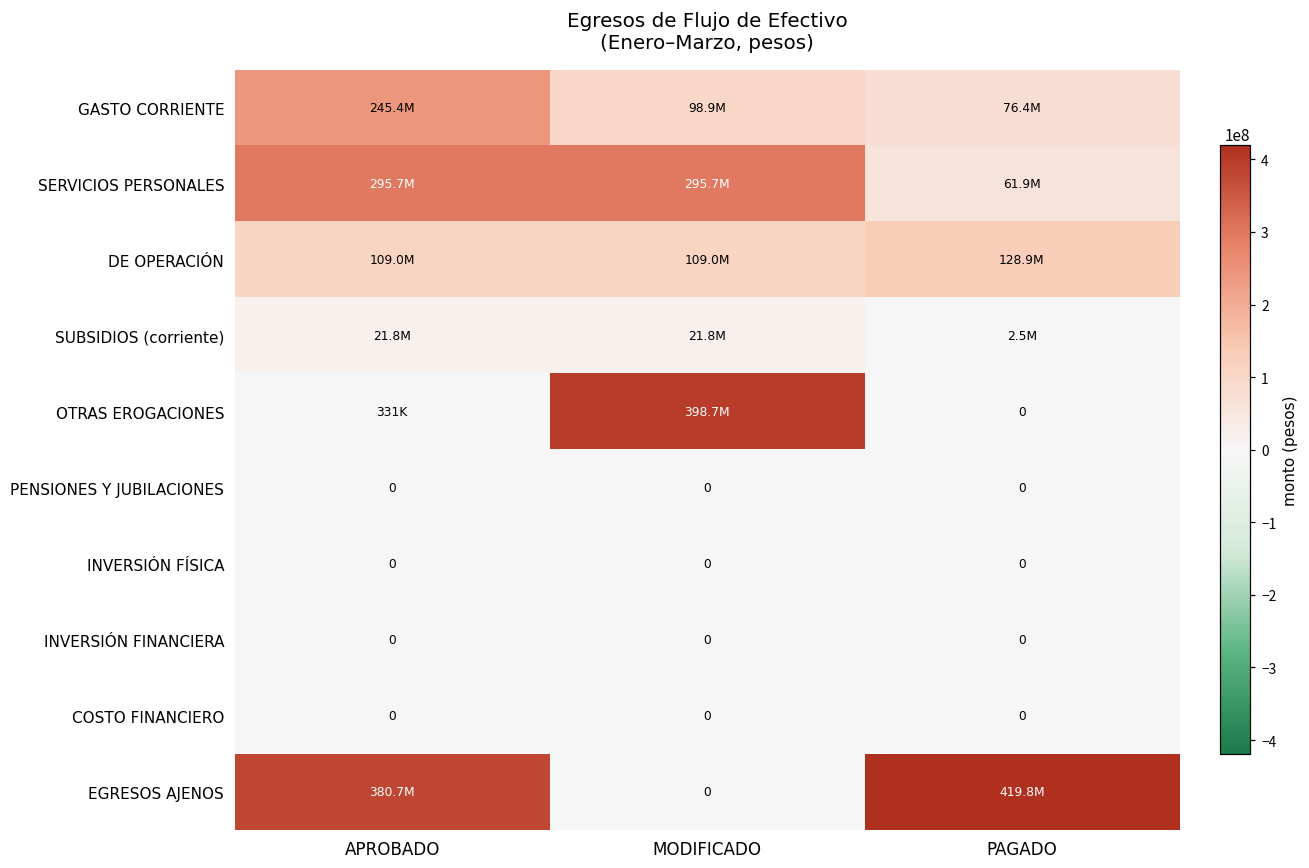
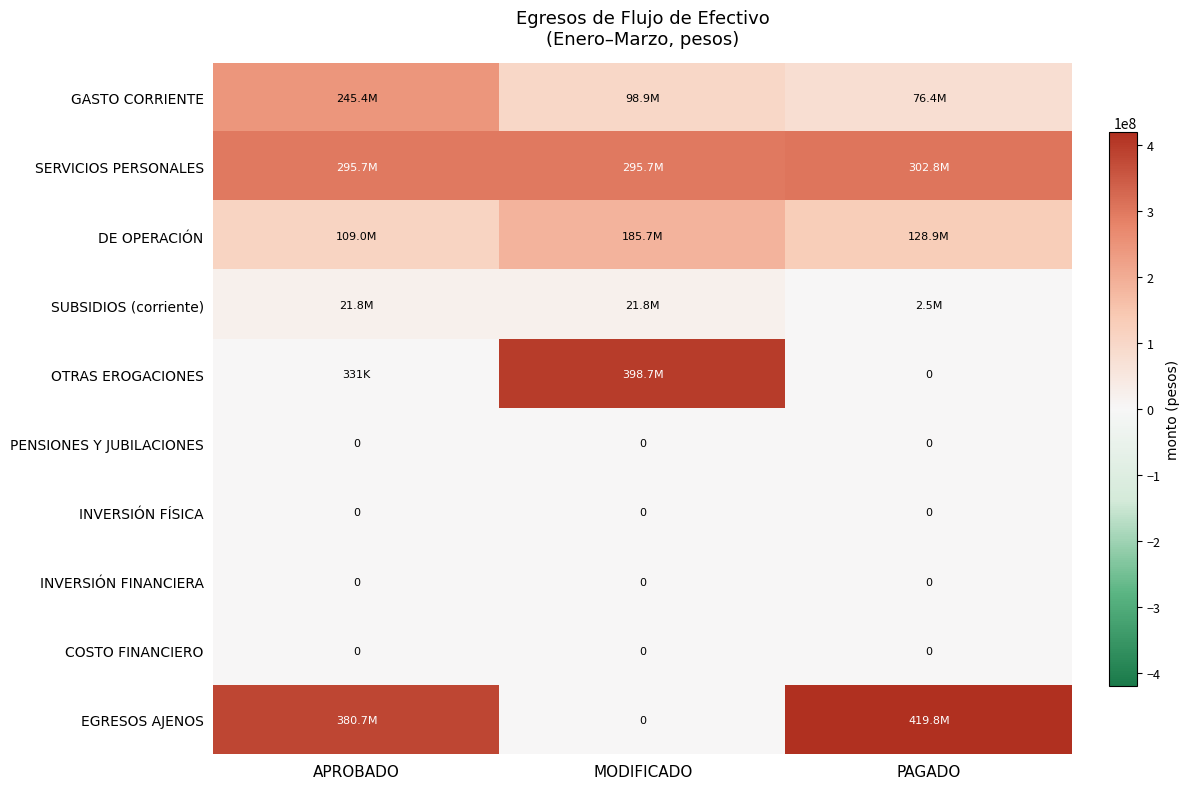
  {
    "GASTO CORRIENTE": {
      "APROBADO": "245.4M",
      "MODIFICADO": "98.9M",
      "PAGADO": "76.4M"
    },
    "SERVICIOS PERSONALES": {
      "APROBADO": "295.7M",
      "MODIFICADO": "295.7M",
-     "PAGADO": "61.9M"
+     "PAGADO": "302.8M"
    },
    "DE OPERACIÓN": {
      "APROBADO": "109.0M",
-     "MODIFICADO": "109.0M",
+     "MODIFICADO": "185.7M",
      "PAGADO": "128.9M"
    },
    "SUBSIDIOS (corriente)": {
      "APROBADO": "21.8M",
      "MODIFICADO": "21.8M",
      "PAGADO": "2.5M"
    },
    "OTRAS EROGACIONES": {
      "APROBADO": "331K",
      "MODIFICADO": "398.7M",
      "PAGADO": "0"
    },
    "PENSIONES Y JUBILACIONES": {
      "APROBADO": "0",
      "MODIFICADO": "0",
      "PAGADO": "0"
    },
    "INVERSIÓN FÍSICA": {
      "APROBADO": "0",
      "MODIFICADO": "0",
      "PAGADO": "0"
    },
    "INVERSIÓN FINANCIERA": {
      "APROBADO": "0",
      "MODIFICADO": "0",
      "PAGADO": "0"
    },
    "COSTO FINANCIERO": {
      "APROBADO": "0",
      "MODIFICADO": "0",
      "PAGADO": "0"
    },
    "EGRESOS AJENOS": {
      "APROBADO": "380.7M",
      "MODIFICADO": "0",
      "PAGADO": "419.8M"
    }
  }
